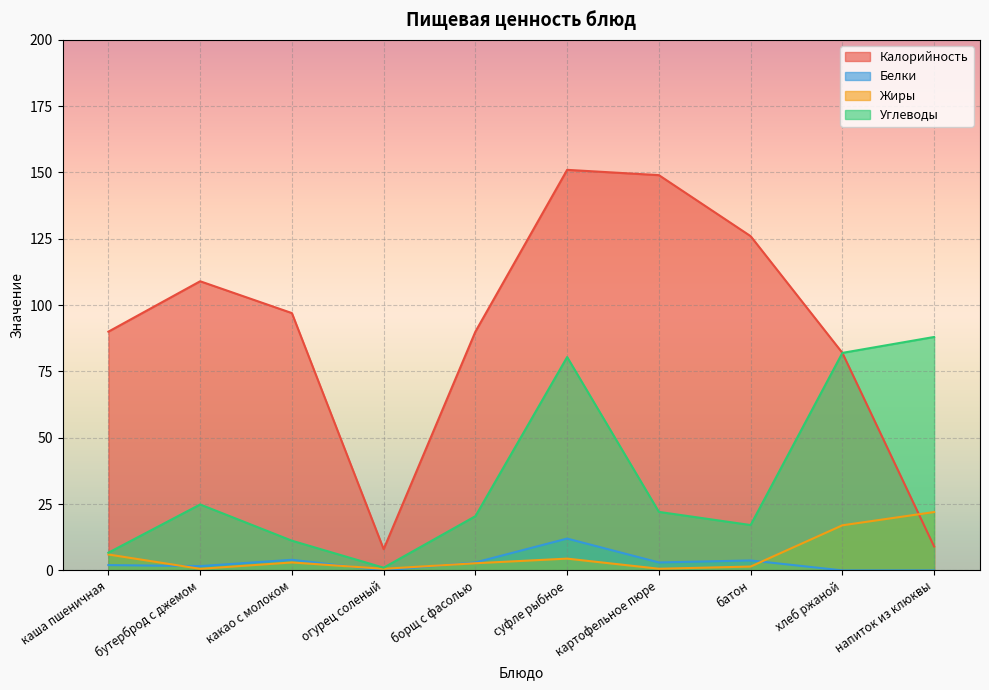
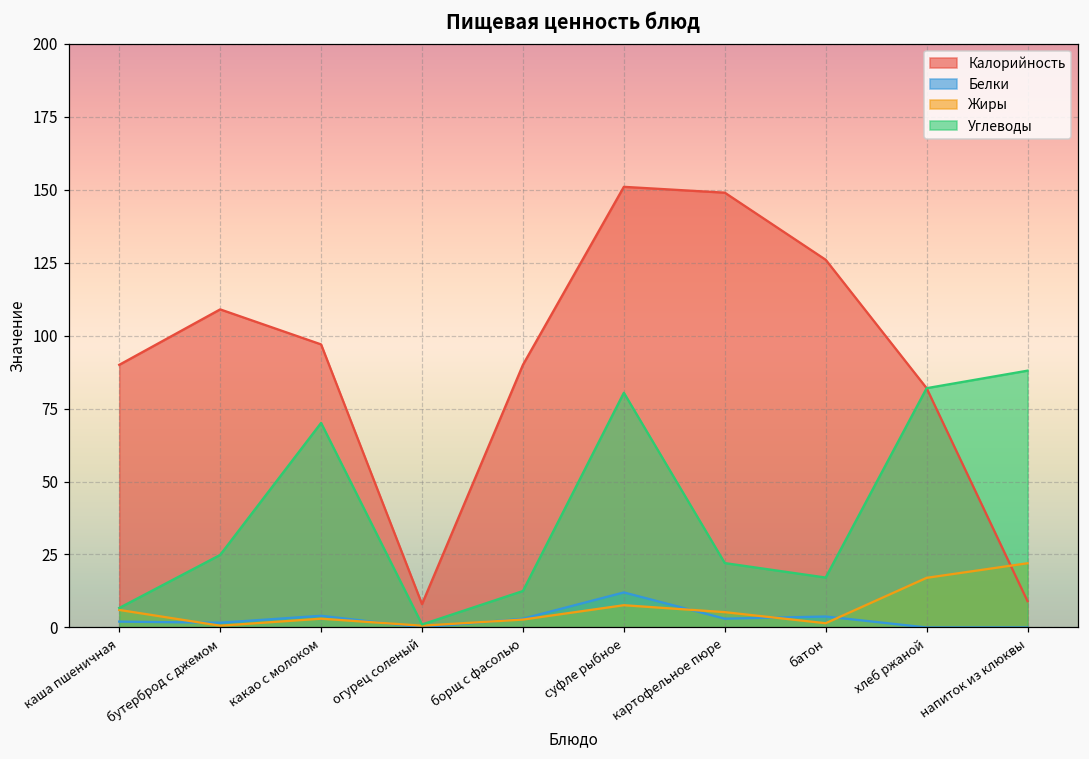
  {
    "Калорийность": {
      "каша пшеничная": 90,
      "бутерброд с джемом": 109,
      "какао с молоком": 97,
      "огурец соленый": 8,
      "борщ с фасолью": 90,
      "суфле рыбное": 151,
      "картофельное пюре": 149,
      "батон": 126,
      "напиток из клюквы": 9
    },
    "Белки": {
      "каша пшеничная": 2,
      "бутерброд с джемом": 2,
      "какао с молоком": 4,
      "суфле рыбное": 12,
      "картофельное пюре": 3,
      "батон": 4,
      "хлеб ржаной": 0,
      "напиток из клюквы": 0
    },
    "Жиры": {
      "бутерброд с джемом": 1,
      "какао с молоком": 3,
-     "суфле рыбное": 4,
-     "картофельное пюре": 1,
+     "суфле рыбное": 8,
+     "картофельное пюре": 5,
      "батон": 1,
      "хлеб ржаной": 17,
      "напиток из клюквы": 22
    },
    "Углеводы": {
      "бутерброд с джемом": 25,
-     "какао с молоком": 11,
-     "борщ с фасолью": 20,
+     "какао с молоком": 70,
+     "борщ с фасолью": 12,
      "суфле рыбное": 80,
      "картофельное пюре": 22,
      "батон": 17,
      "напиток из клюквы": 88
    }
  }
